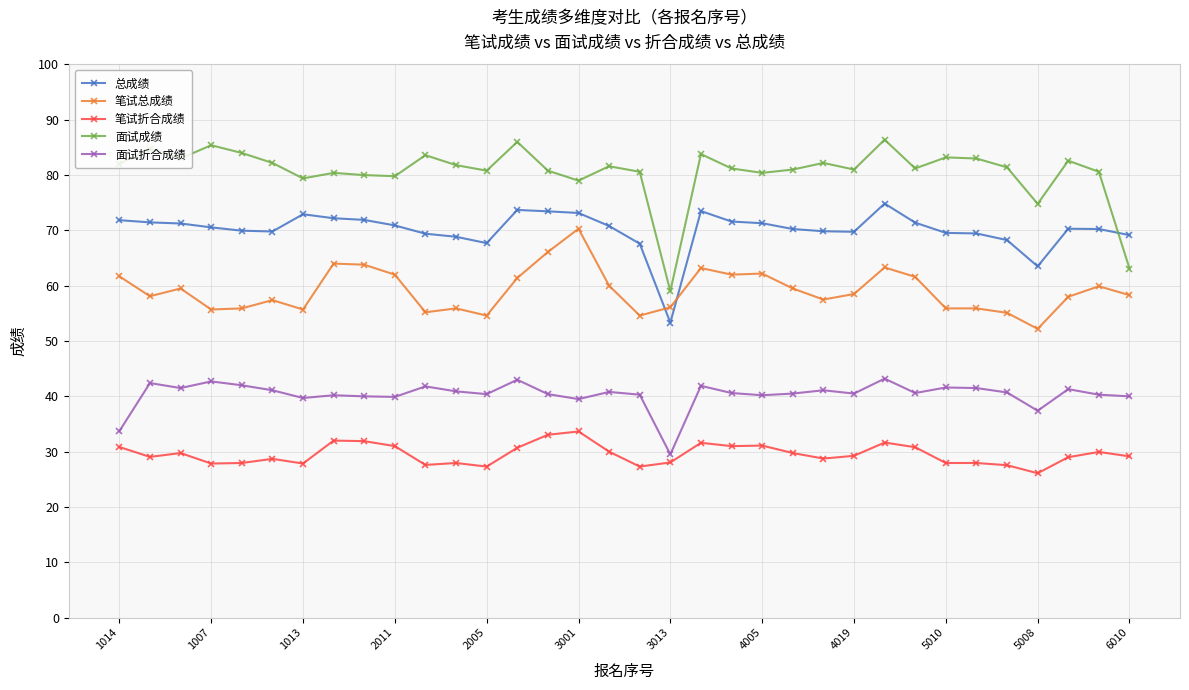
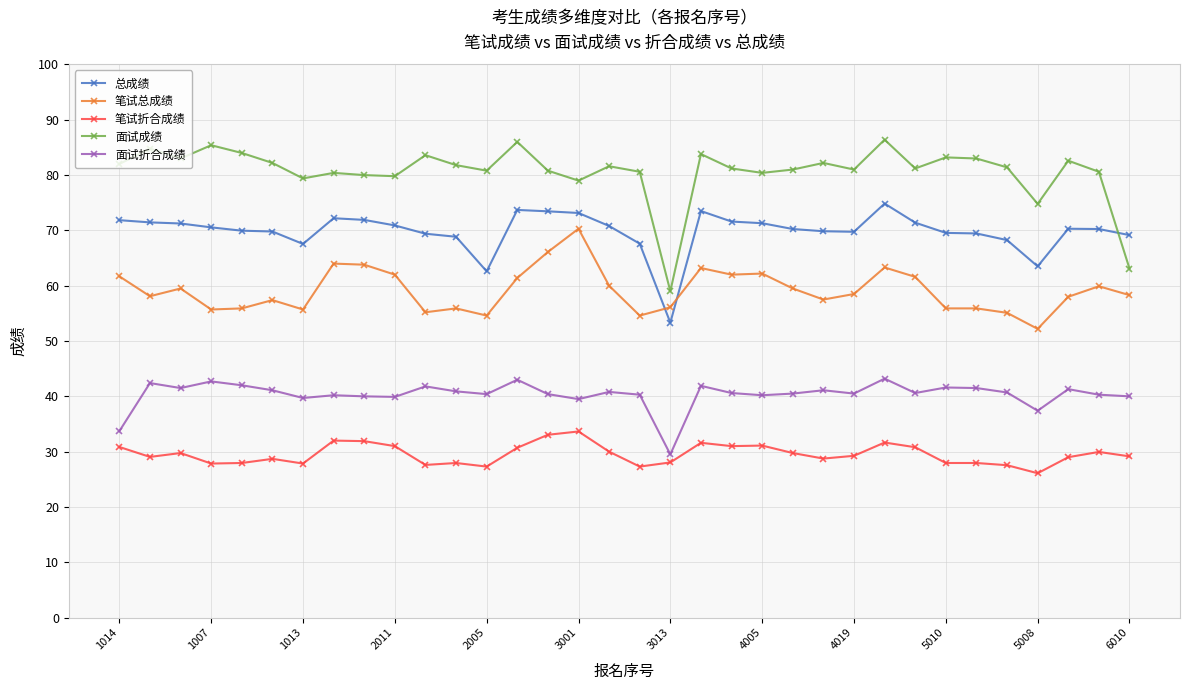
  {
    "总成绩": {
      "1014": 72,
      "1007": 71,
-     "1013": 73,
+     "1013": 68,
      "2011": 71,
-     "2005": 68,
+     "2005": 63,
      "3001": 73,
      "3013": 53,
      "4005": 71,
      "4019": 70,
      "5010": 70,
      "5008": 64,
      "6010": 69
    },
    "笔试总成绩": {
      "1014": 62,
      "1007": 56,
      "1013": 56,
      "2011": 62,
      "2005": 55,
      "3001": 70,
      "3013": 56,
      "4005": 62,
      "4019": 59,
      "5010": 56,
      "5008": 52,
      "6010": 58
    },
    "笔试折合成绩": {
      "1014": 31,
      "1007": 28,
      "1013": 28,
      "2011": 31,
      "2005": 27,
      "3001": 34,
      "3013": 28,
      "4005": 31,
      "4019": 29,
      "5010": 28,
      "5008": 26,
      "6010": 29
    },
    "面试成绩": {
      "1007": 85,
      "1013": 79,
      "2011": 80,
      "2005": 81,
      "3001": 79,
      "3013": 59,
      "4005": 80,
      "4019": 81,
      "5010": 83,
      "5008": 75,
      "6010": 63
    },
    "面试折合成绩": {
      "1014": 34,
      "1007": 43,
      "1013": 40,
      "2011": 40,
      "2005": 40,
      "3001": 40,
      "3013": 30,
      "4005": 40,
      "4019": 41,
      "5010": 42,
      "5008": 37,
      "6010": 40
    }
  }
